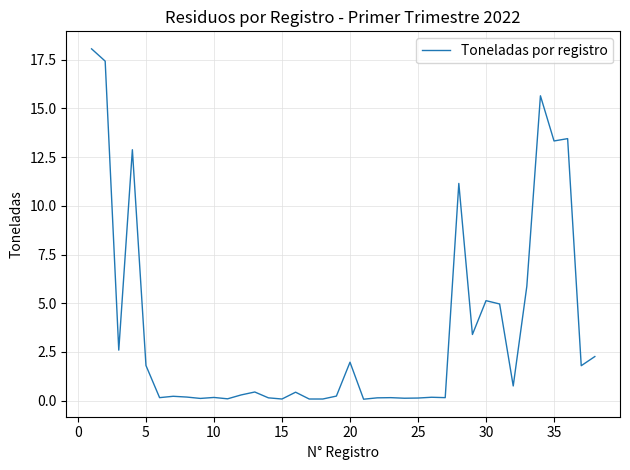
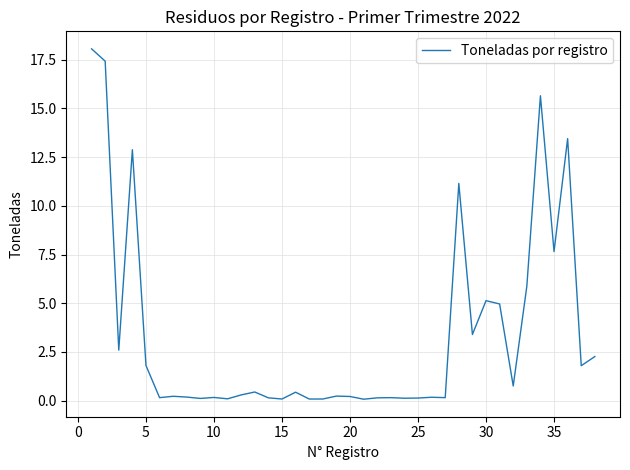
  {
    "5": 1.8,
    "10": 0.2,
    "15": 0.1,
-   "20": 2.0,
+   "20": 0.2,
    "25": 0.1,
    "30": 5.1,
-   "35": 13.3
+   "35": 7.7
  }
